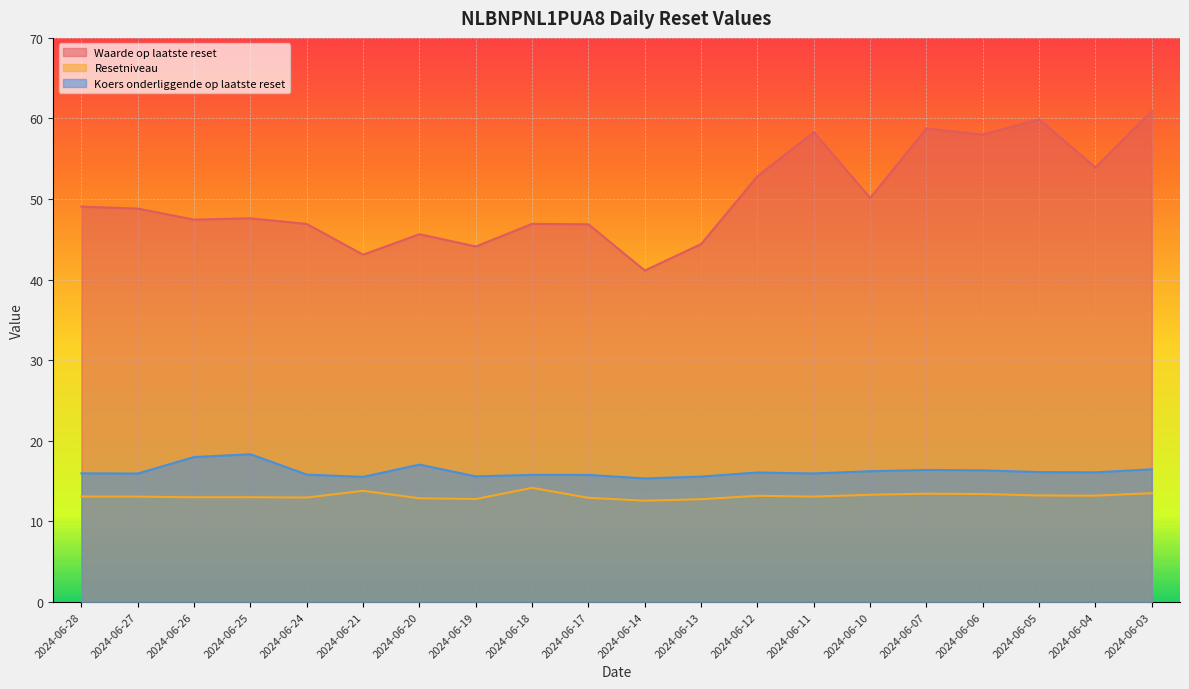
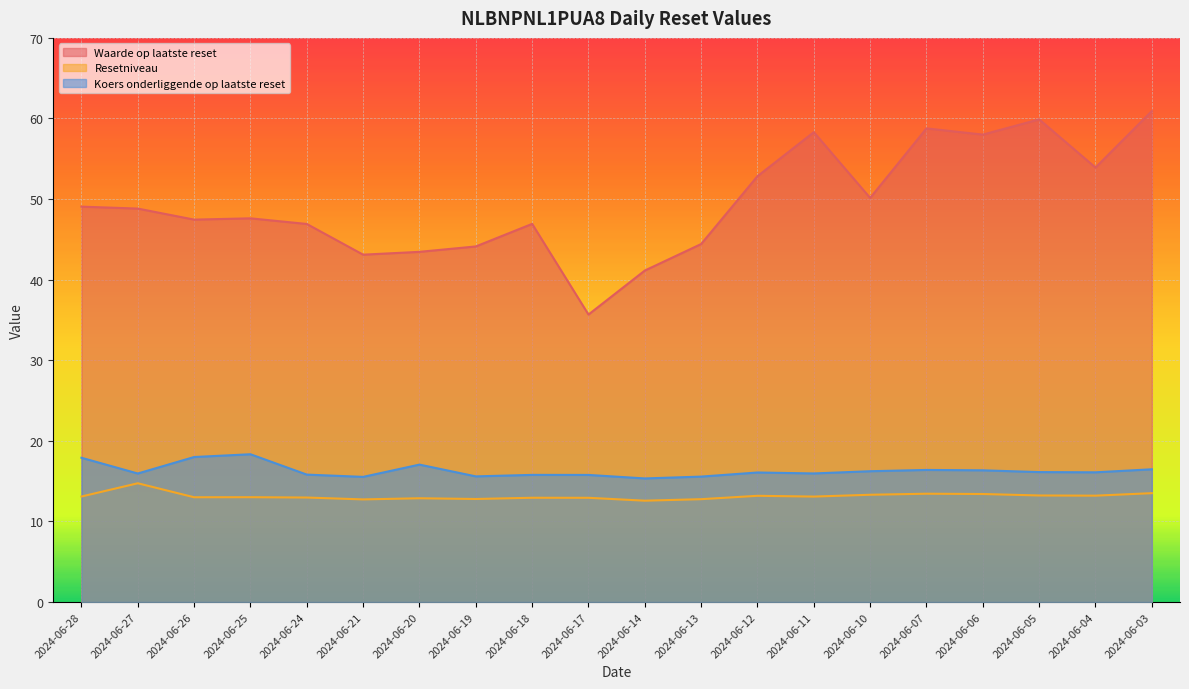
  {
    "Waarde op laatste reset": {
      "2024-06-28": 49,
      "2024-06-27": 49,
      "2024-06-26": 47,
      "2024-06-25": 48,
      "2024-06-24": 47,
      "2024-06-21": 43,
-     "2024-06-20": 46,
+     "2024-06-20": 43,
      "2024-06-19": 44,
      "2024-06-18": 47,
-     "2024-06-17": 47,
+     "2024-06-17": 36,
      "2024-06-14": 41,
      "2024-06-13": 44,
      "2024-06-12": 53,
      "2024-06-11": 58,
      "2024-06-10": 50,
      "2024-06-07": 59,
      "2024-06-06": 58,
      "2024-06-05": 60,
      "2024-06-04": 54,
      "2024-06-03": 61
    },
    "Resetniveau": {
      "2024-06-28": 13,
-     "2024-06-27": 13,
+     "2024-06-27": 15,
      "2024-06-26": 13,
      "2024-06-25": 13,
      "2024-06-24": 13,
-     "2024-06-21": 14,
+     "2024-06-21": 13,
      "2024-06-20": 13,
      "2024-06-19": 13,
-     "2024-06-18": 14,
+     "2024-06-18": 13,
      "2024-06-17": 13,
      "2024-06-14": 13,
      "2024-06-13": 13,
      "2024-06-12": 13,
      "2024-06-11": 13,
      "2024-06-10": 13,
      "2024-06-07": 13,
      "2024-06-06": 13,
      "2024-06-05": 13,
      "2024-06-04": 13,
      "2024-06-03": 14
    },
    "Koers onderliggende op laatste reset": {
-     "2024-06-28": 16,
+     "2024-06-28": 18,
      "2024-06-27": 16,
      "2024-06-26": 18,
      "2024-06-25": 18,
      "2024-06-24": 16,
      "2024-06-21": 16,
      "2024-06-20": 17,
      "2024-06-19": 16,
      "2024-06-18": 16,
      "2024-06-17": 16,
      "2024-06-14": 15,
      "2024-06-13": 16,
      "2024-06-12": 16,
      "2024-06-11": 16,
      "2024-06-10": 16,
      "2024-06-07": 16,
      "2024-06-06": 16,
      "2024-06-05": 16,
      "2024-06-04": 16,
      "2024-06-03": 16
    }
  }
